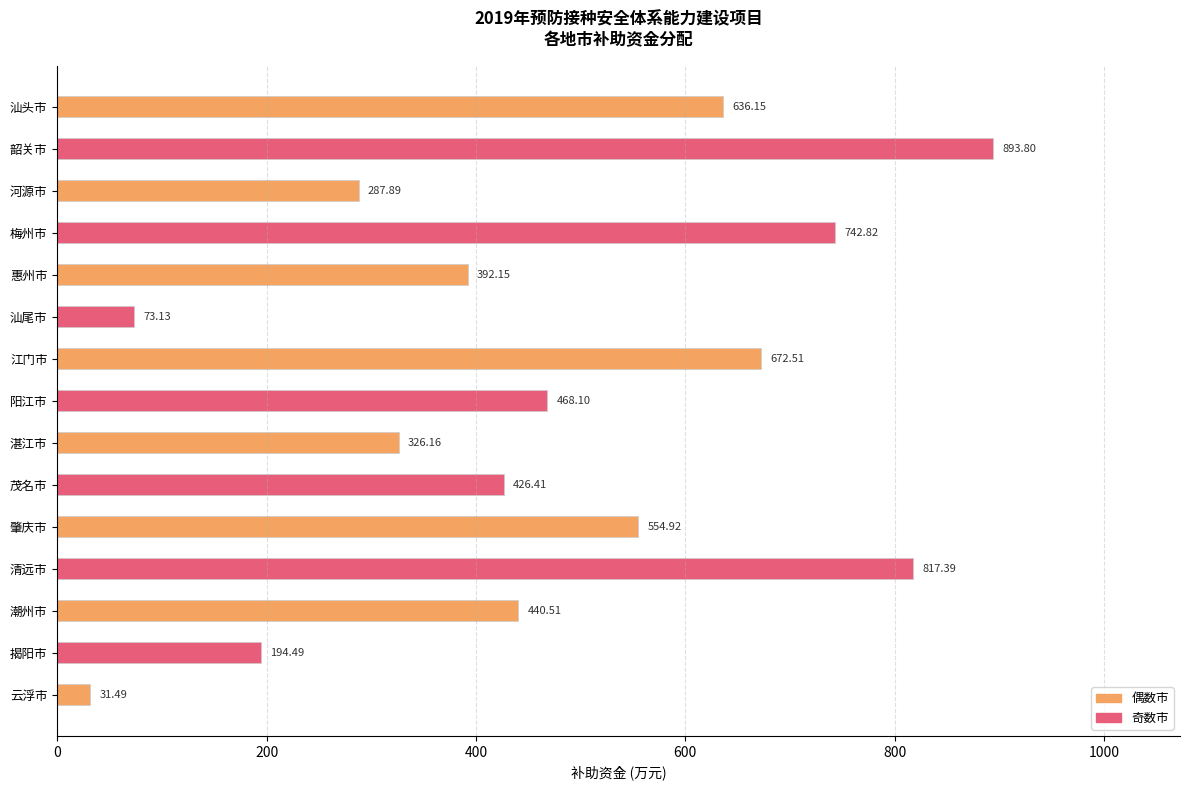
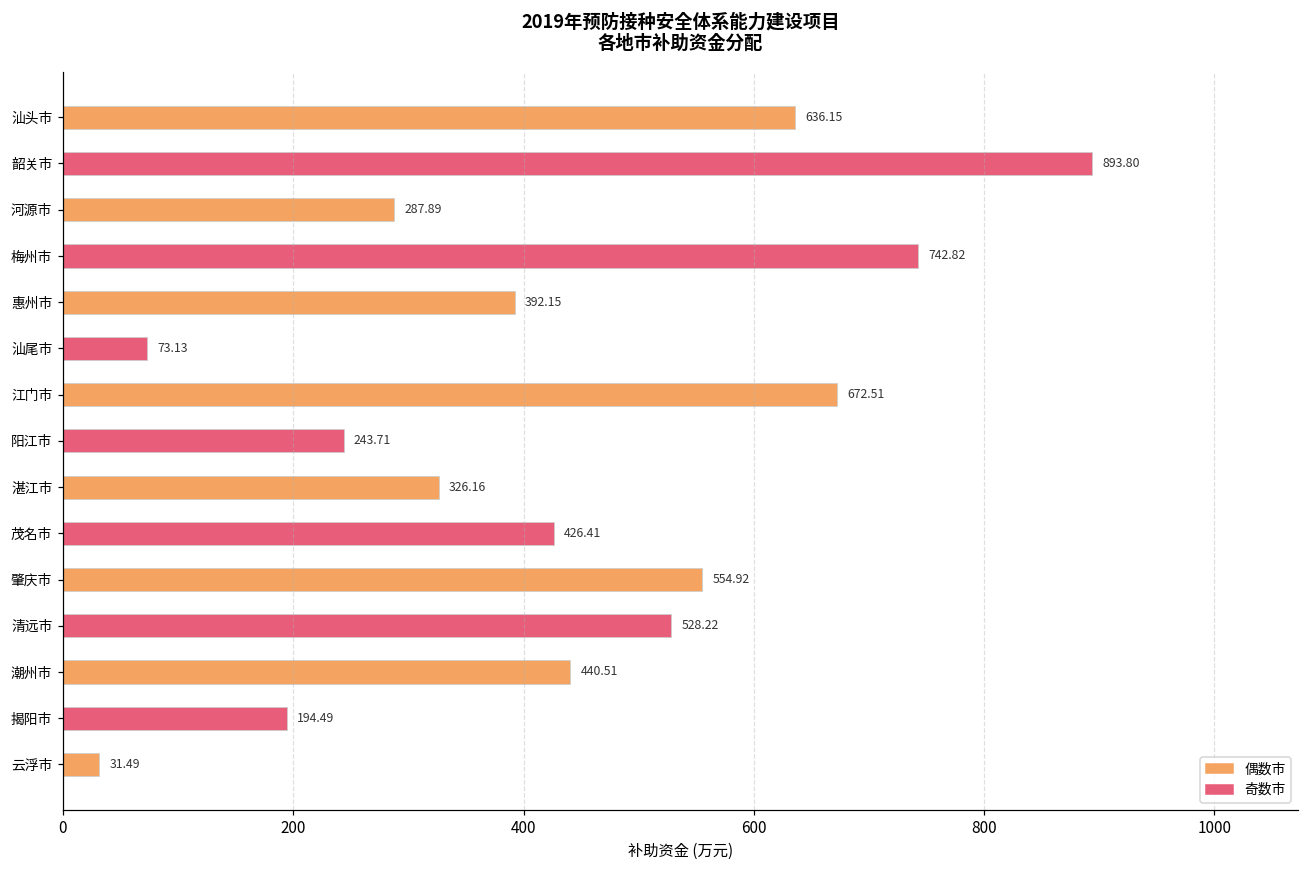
  {
    "汕头市": 636.15,
    "韶关市": 893.80,
    "河源市": 287.89,
    "梅州市": 742.82,
    "惠州市": 392.15,
    "汕尾市": 73.13,
    "江门市": 672.51,
-   "阳江市": 468.10,
+   "阳江市": 243.71,
    "湛江市": 326.16,
    "茂名市": 426.41,
    "肇庆市": 554.92,
-   "清远市": 817.39,
+   "清远市": 528.22,
    "潮州市": 440.51,
    "揭阳市": 194.49,
    "云浮市": 31.49
  }
